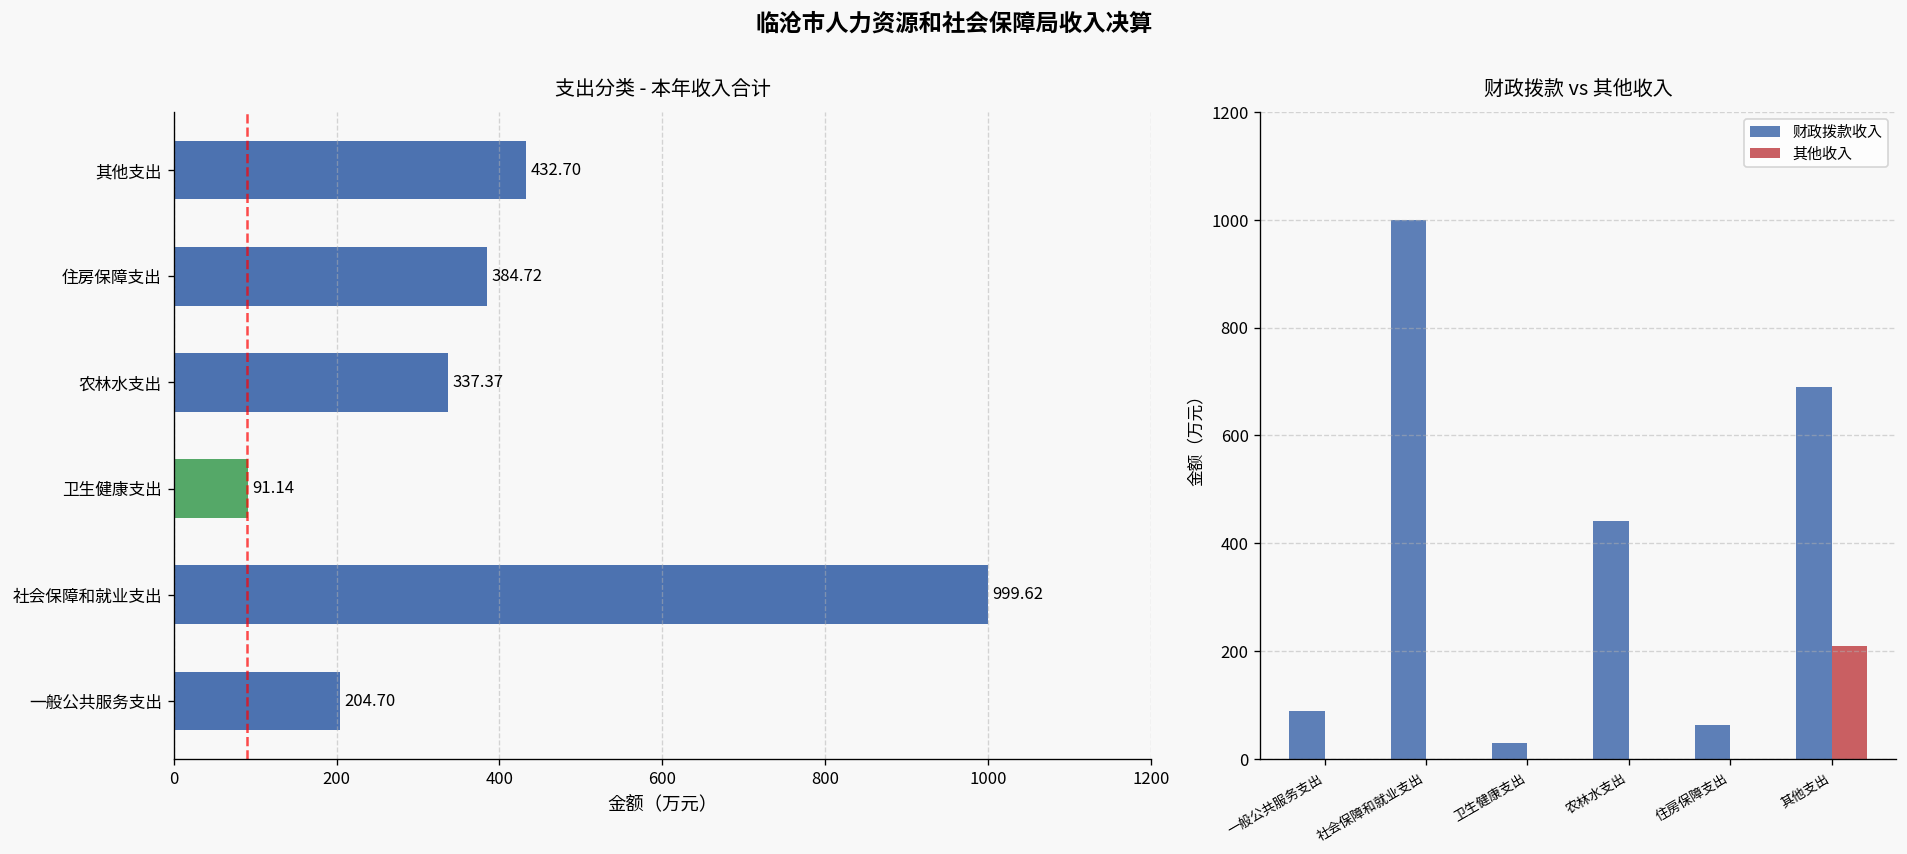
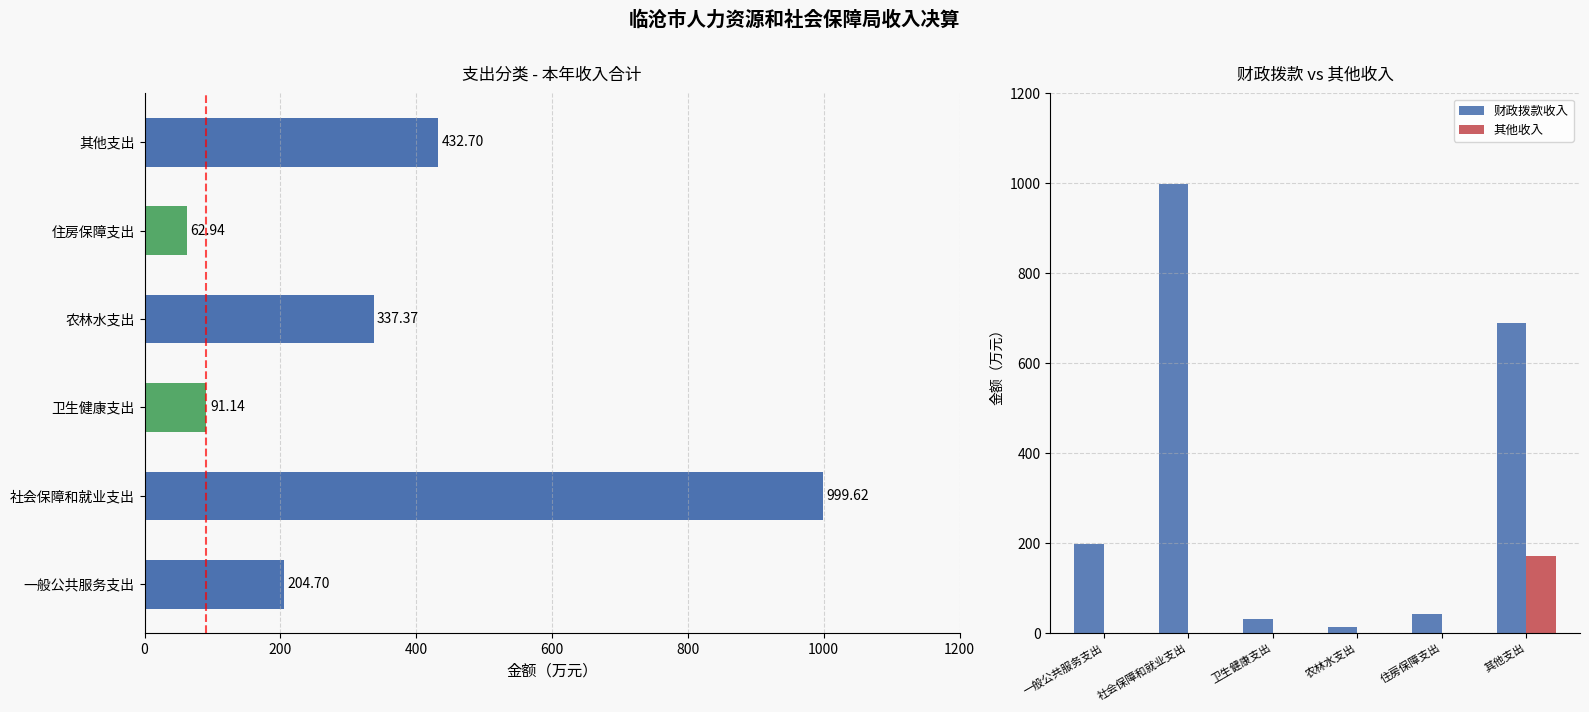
  {
    "支出分类 - 本年收入合计": {
      "其他支出": 432.70,
-     "住房保障支出": 384.72,
+     "住房保障支出": 62.94,
      "农林水支出": 337.37,
      "卫生健康支出": 91.14,
      "社会保障和就业支出": 999.62,
      "一般公共服务支出": 204.70
    },
    "财政拨款 vs 其他收入": {
      "财政拨款收入": {
-       "一般公共服务支出": 90,
+       "一般公共服务支出": 200,
        "社会保障和就业支出": 1000,
        "卫生健康支出": 30,
-       "农林水支出": 440,
-       "住房保障支出": 60,
+       "农林水支出": 10,
+       "住房保障支出": 40,
        "其他支出": 690
      },
      "其他收入": {
        "一般公共服务支出": 0,
        "社会保障和就业支出": 0,
        "卫生健康支出": 0,
        "农林水支出": 0,
        "住房保障支出": 0,
-       "其他支出": 210
+       "其他支出": 170
      }
    }
  }
